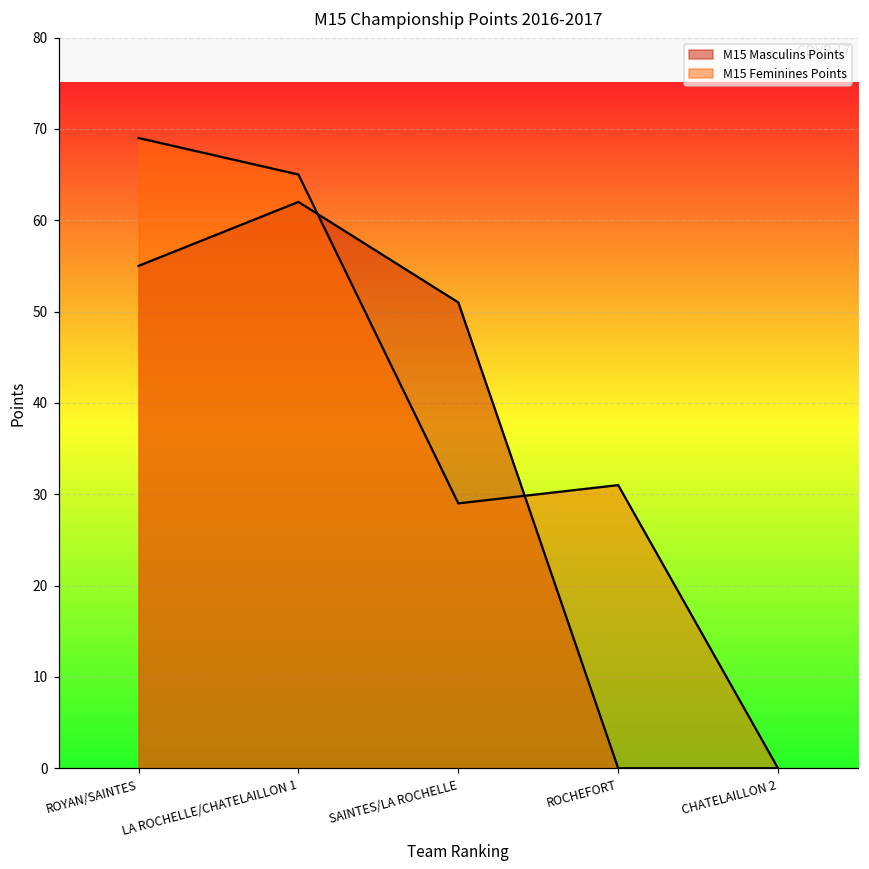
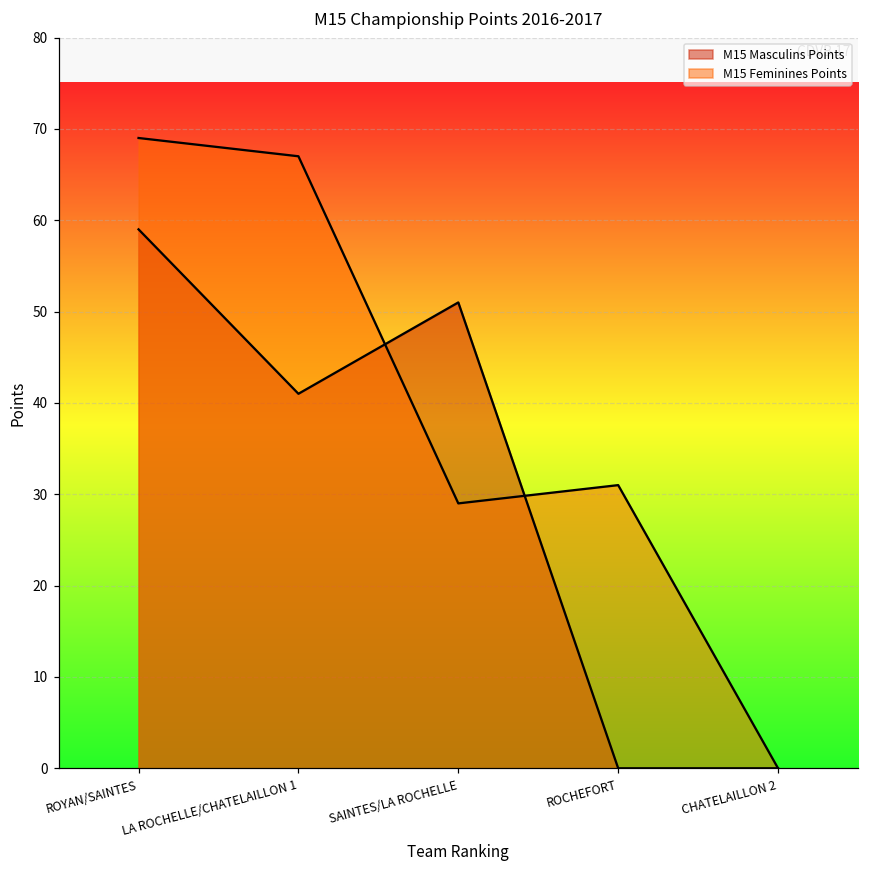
  {
    "M15 Masculins Points": {
-     "ROYAN/SAINTES": 55,
-     "LA ROCHELLE/CHATELAILLON 1": 62,
+     "ROYAN/SAINTES": 59,
+     "LA ROCHELLE/CHATELAILLON 1": 41,
      "SAINTES/LA ROCHELLE": 51,
      "ROCHEFORT": 0
    },
    "M15 Feminines Points": {
      "ROYAN/SAINTES": 69,
-     "LA ROCHELLE/CHATELAILLON 1": 65,
+     "LA ROCHELLE/CHATELAILLON 1": 67,
      "SAINTES/LA ROCHELLE": 29,
      "ROCHEFORT": 31
    }
  }
